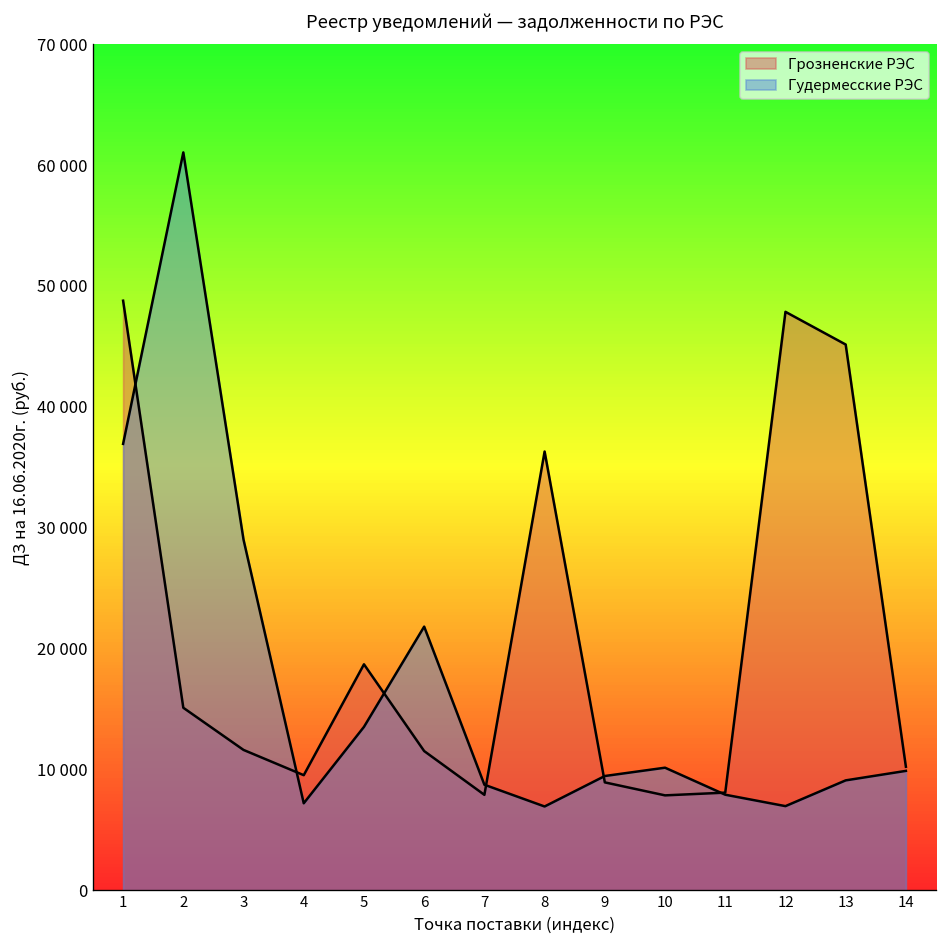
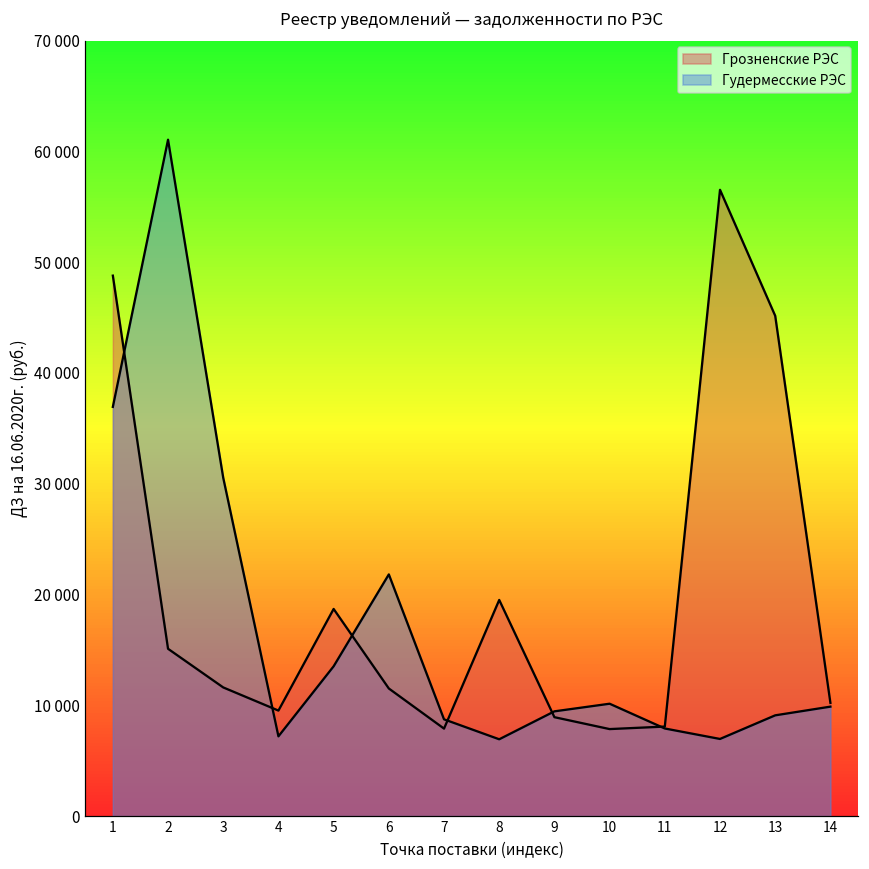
  {
    "Грозненские РЭС": {
      "1": 48800,
      "2": 15100,
      "3": 11600,
      "4": 9500,
      "5": 18700,
      "6": 11500,
      "7": 7900,
-     "8": 36300,
+     "8": 19500,
      "9": 8900,
      "10": 7900,
-     "12": 47900,
+     "12": 56500,
      "13": 45200,
      "14": 10200
    },
    "Гудермесские РЭС": {
      "1": 36900,
      "2": 61100,
-     "3": 29000,
+     "3": 30500,
      "4": 7200,
      "5": 13500,
      "6": 21800,
      "7": 8700,
      "8": 6900,
      "9": 9500,
      "10": 10100,
      "12": 7000,
      "13": 9100,
      "14": 9900
    }
  }
